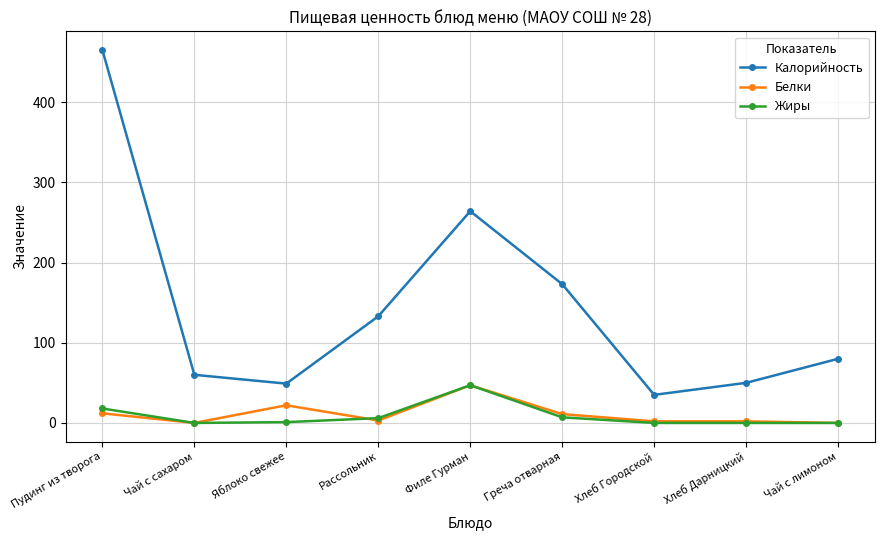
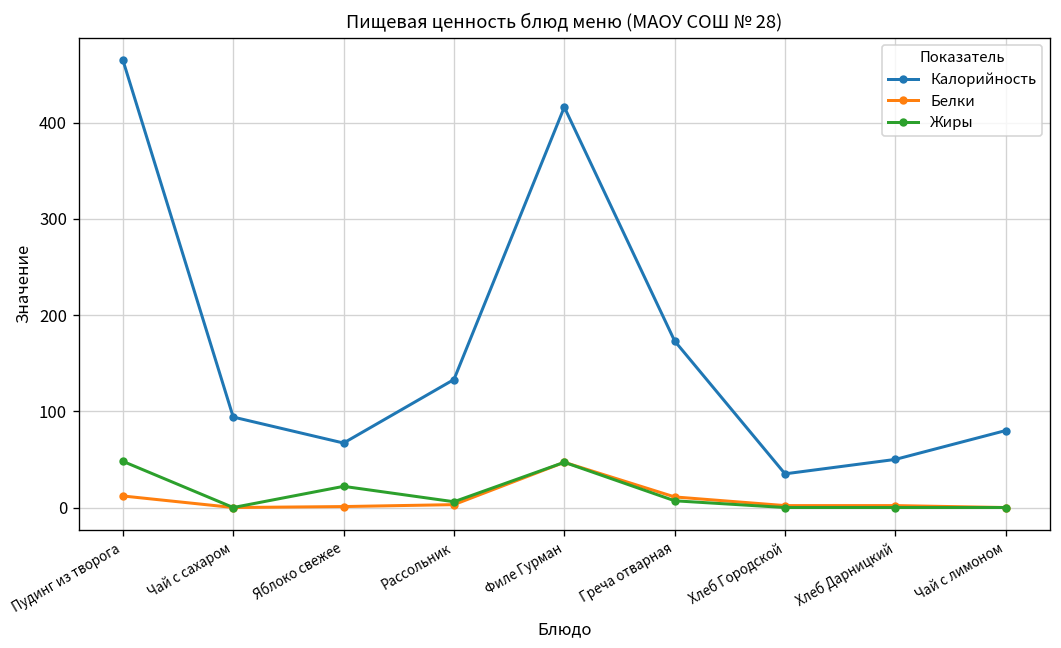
  {
    "Калорийность": {
      "Пудинг из творога": 470,
-     "Чай с сахаром": 60,
-     "Яблоко свежее": 50,
+     "Чай с сахаром": 90,
+     "Яблоко свежее": 70,
      "Рассольник": 130,
-     "Филе Гурман": 260,
+     "Филе Гурман": 420,
      "Греча отварная": 170,
      "Хлеб Городской": 40,
      "Хлеб Дарницкий": 50,
      "Чай с лимоном": 80
    },
    "Белки": {
      "Пудинг из творога": 10,
-     "Яблоко свежее": 20,
+     "Яблоко свежее": 0,
      "Греча отварная": 10
    },
    "Жиры": {
-     "Пудинг из творога": 20,
-     "Яблоко свежее": 0,
+     "Пудинг из творога": 50,
+     "Яблоко свежее": 20,
      "Греча отварная": 10
    }
  }
